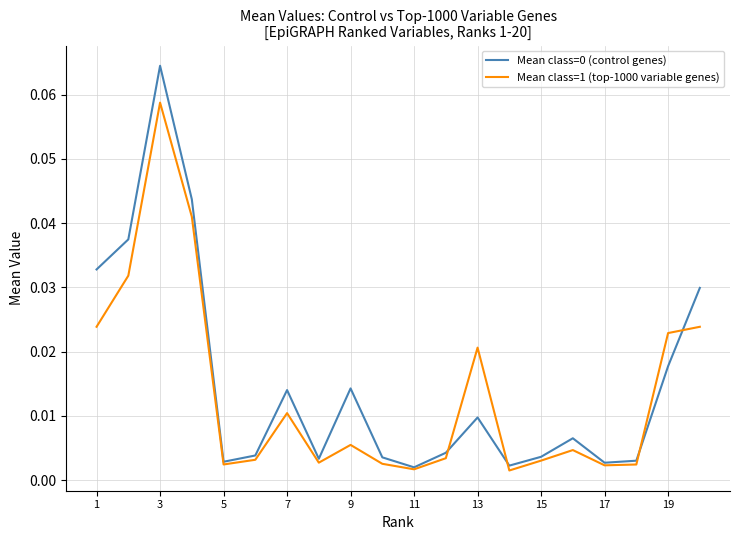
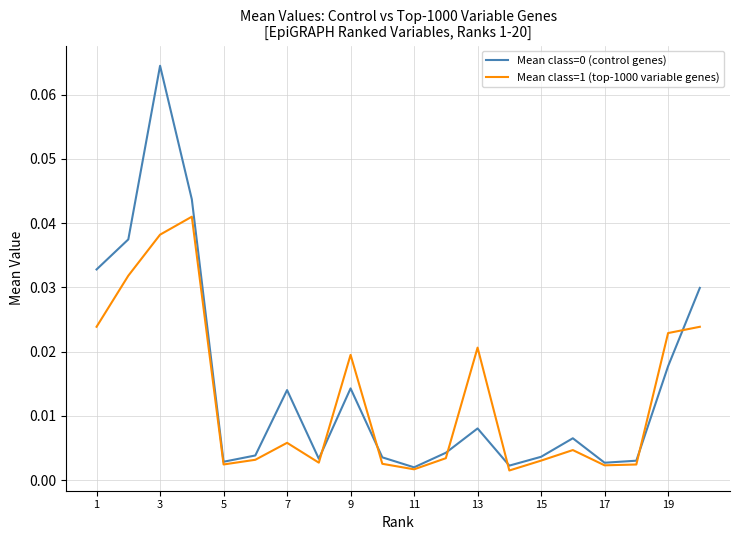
  {
    "Mean class=0 (control genes)": {
      "1": 0.033,
      "3": 0.064,
      "5": 0.003,
      "7": 0.014,
      "9": 0.014,
-     "13": 0.010,
+     "13": 0.008,
      "15": 0.004,
      "17": 0.003,
      "19": 0.018
    },
    "Mean class=1 (top-1000 variable genes)": {
      "1": 0.024,
-     "3": 0.059,
+     "3": 0.038,
      "5": 0.002,
-     "7": 0.010,
-     "9": 0.006,
+     "7": 0.006,
+     "9": 0.020,
      "13": 0.021,
      "15": 0.003,
      "17": 0.002,
      "19": 0.023
    }
  }
